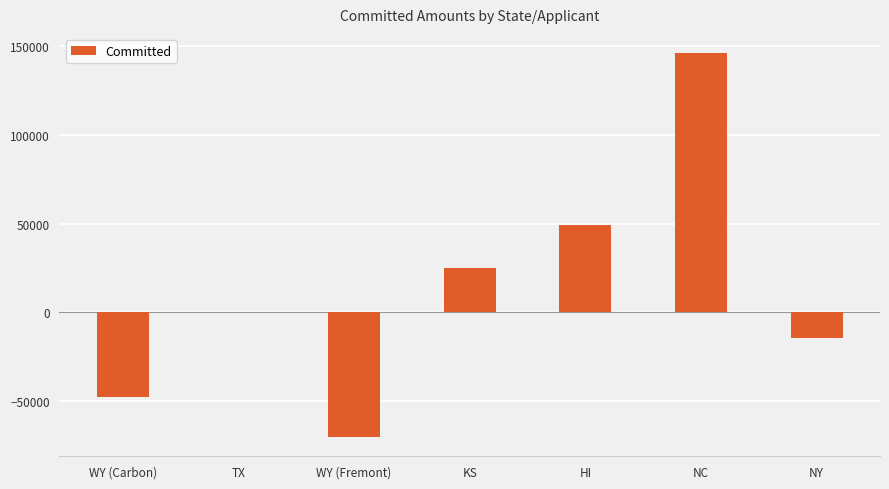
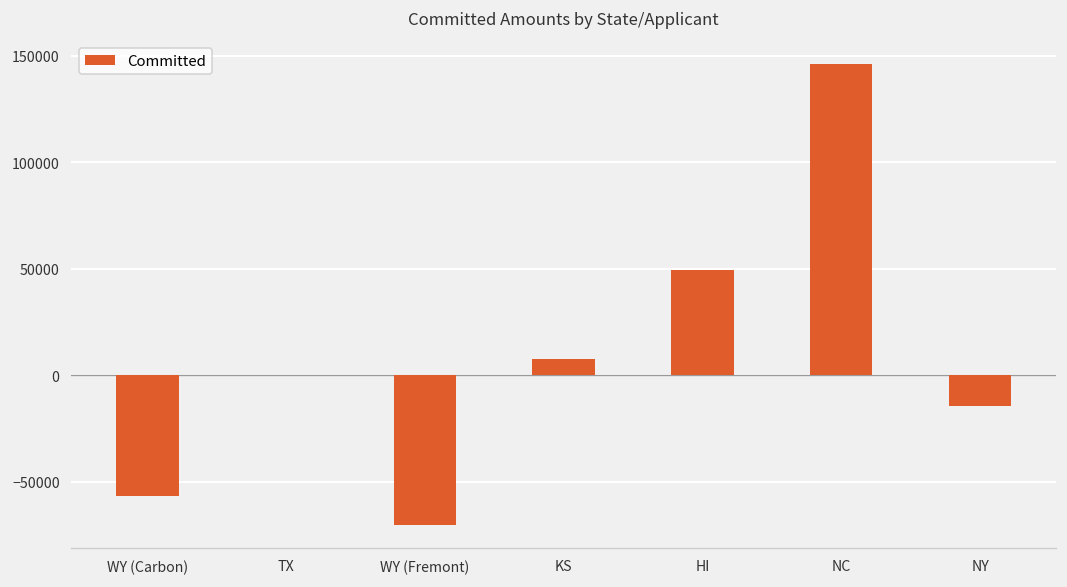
  {
-   "WY (Carbon)": -48000,
+   "WY (Carbon)": -57000,
    "TX": 0,
    "WY (Fremont)": -70000,
-   "KS": 25000,
+   "KS": 8000,
    "HI": 49000,
    "NC": 146000,
    "NY": -15000
  }
